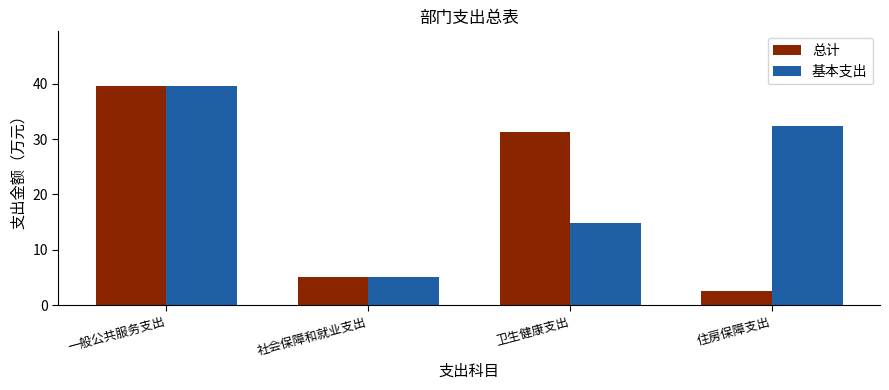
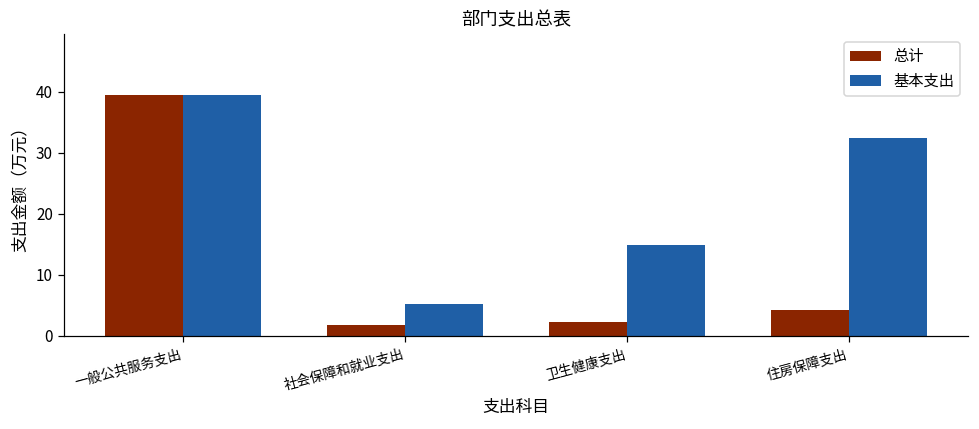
  {
    "总计": {
      "一般公共服务支出": 40,
-     "社会保障和就业支出": 5,
-     "卫生健康支出": 31,
-     "住房保障支出": 3
+     "社会保障和就业支出": 2,
+     "卫生健康支出": 2,
+     "住房保障支出": 4
    },
    "基本支出": {
      "一般公共服务支出": 40,
      "社会保障和就业支出": 5,
      "卫生健康支出": 15,
      "住房保障支出": 32
    }
  }
